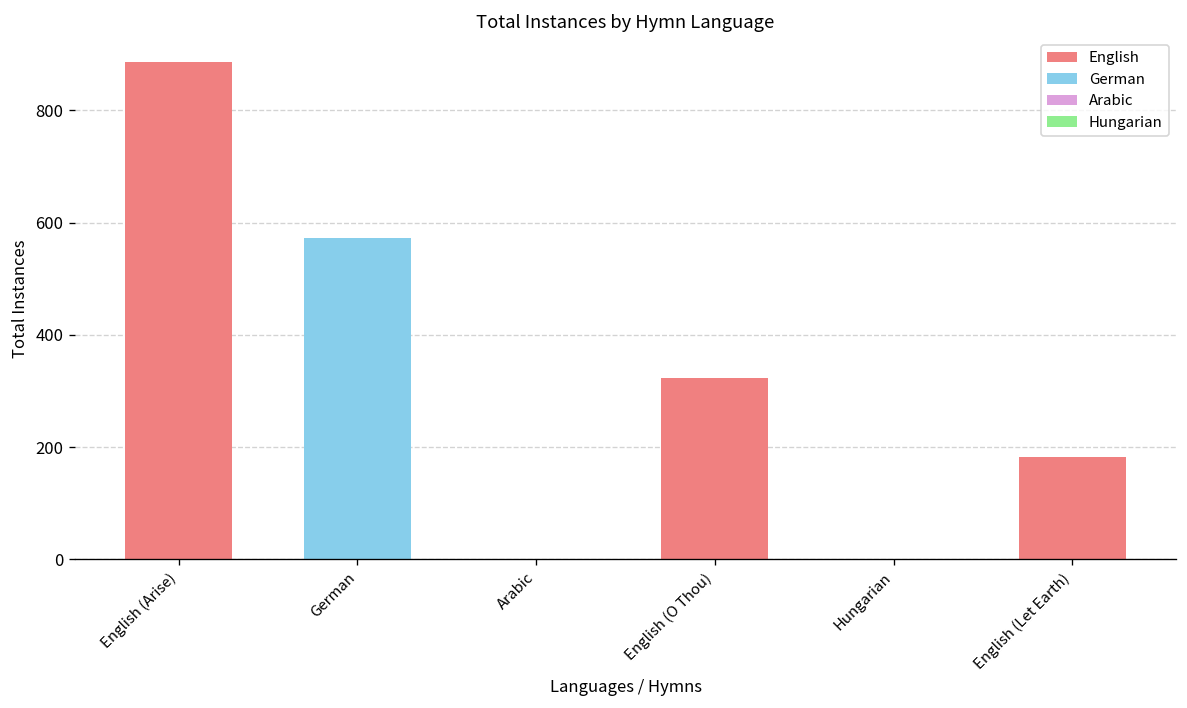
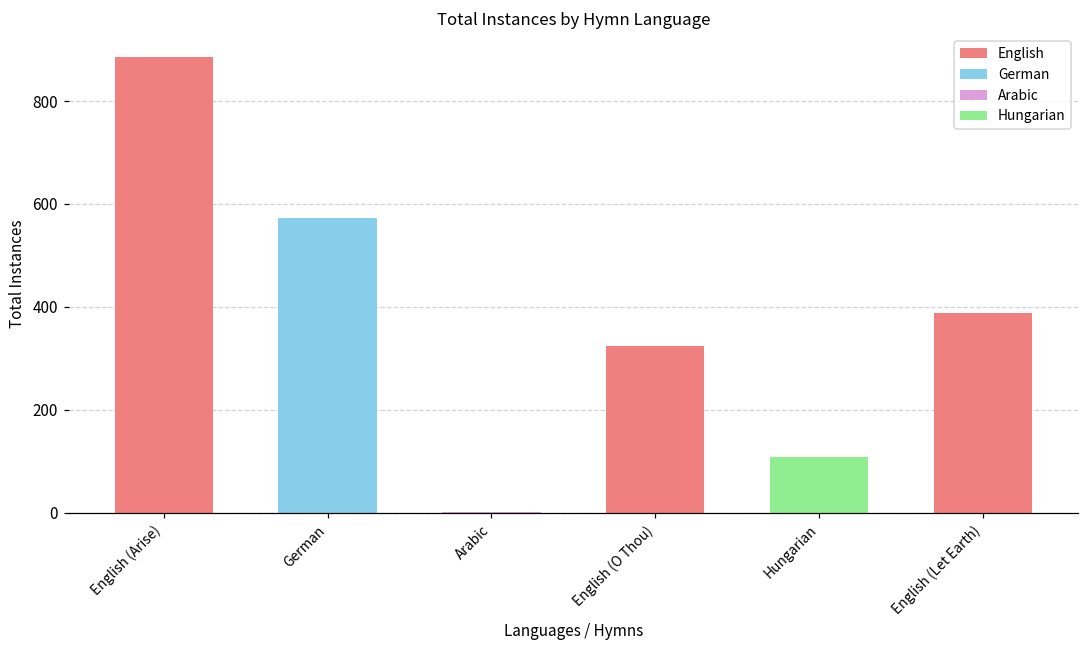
  {
    "English (Arise)": 890,
    "German": 570,
    "English (O Thou)": 320,
-   "Hungarian": 0,
-   "English (Let Earth)": 180
+   "Hungarian": 110,
+   "English (Let Earth)": 390
  }
